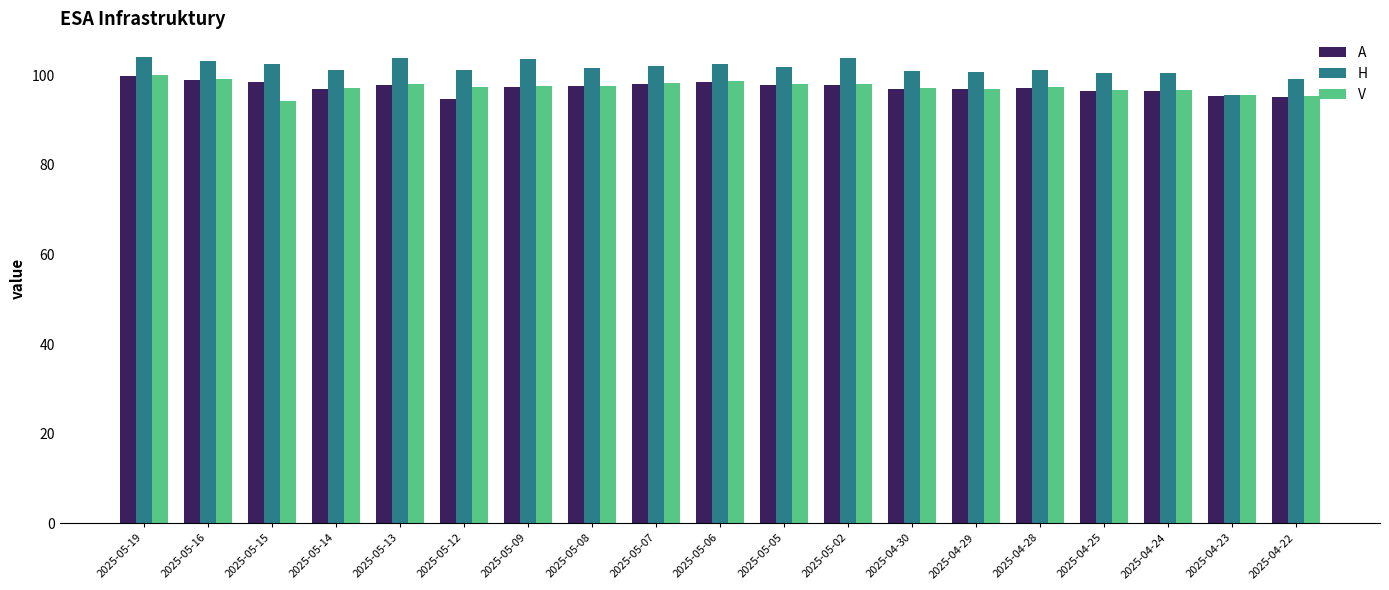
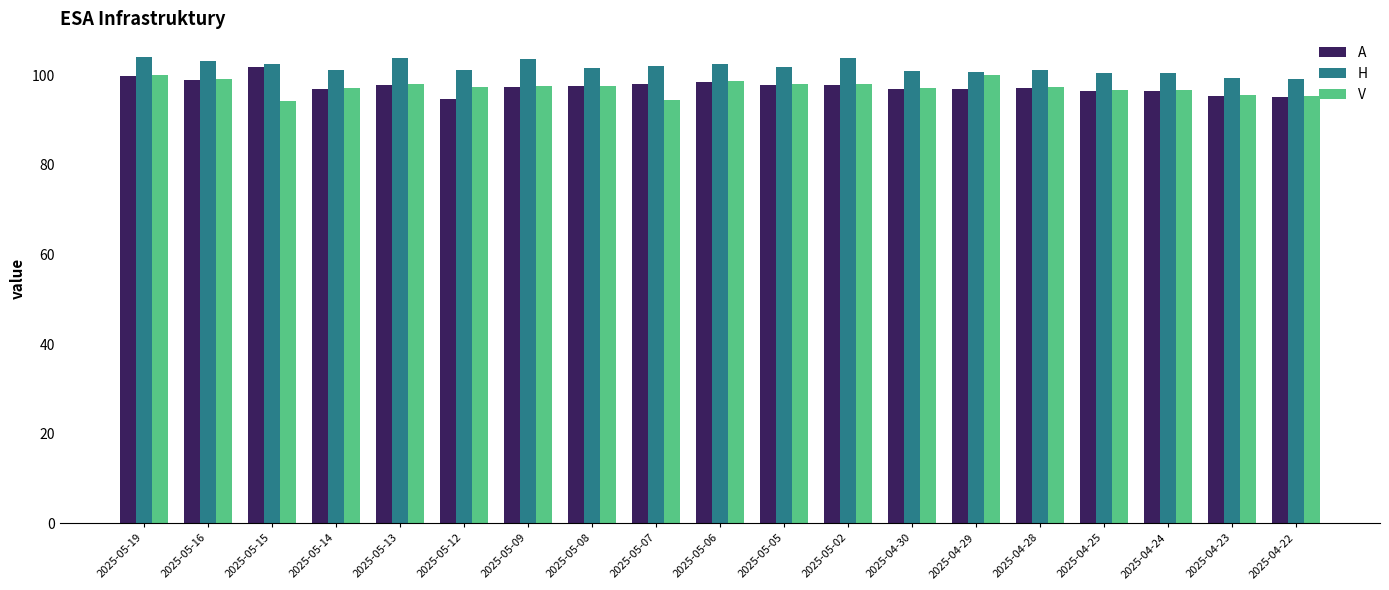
  {
    "A": {
      "2025-05-19": 100,
      "2025-05-16": 99,
-     "2025-05-15": 98,
+     "2025-05-15": 102,
      "2025-05-14": 97,
      "2025-05-13": 98,
      "2025-05-12": 95,
      "2025-05-09": 97,
      "2025-05-08": 97,
      "2025-05-07": 98,
      "2025-05-06": 98,
      "2025-05-05": 98,
      "2025-05-02": 98,
      "2025-04-30": 97,
      "2025-04-29": 97,
      "2025-04-28": 97,
      "2025-04-25": 96,
      "2025-04-24": 97,
      "2025-04-23": 95,
      "2025-04-22": 95
    },
    "H": {
      "2025-05-19": 104,
      "2025-05-16": 103,
      "2025-05-15": 102,
      "2025-05-14": 101,
      "2025-05-13": 104,
      "2025-05-12": 101,
      "2025-05-09": 104,
      "2025-05-08": 102,
      "2025-05-07": 102,
      "2025-05-06": 103,
      "2025-05-05": 102,
      "2025-05-02": 104,
      "2025-04-30": 101,
      "2025-04-29": 101,
      "2025-04-28": 101,
      "2025-04-25": 100,
      "2025-04-24": 100,
-     "2025-04-23": 96,
+     "2025-04-23": 99,
      "2025-04-22": 99
    },
    "V": {
      "2025-05-19": 100,
      "2025-05-16": 99,
      "2025-05-15": 94,
      "2025-05-14": 97,
      "2025-05-13": 98,
      "2025-05-12": 97,
      "2025-05-09": 98,
      "2025-05-08": 98,
-     "2025-05-07": 98,
+     "2025-05-07": 95,
      "2025-05-06": 99,
      "2025-05-05": 98,
      "2025-05-02": 98,
      "2025-04-30": 97,
-     "2025-04-29": 97,
+     "2025-04-29": 100,
      "2025-04-28": 97,
      "2025-04-25": 97,
      "2025-04-24": 97,
      "2025-04-23": 96,
      "2025-04-22": 95
    }
  }
